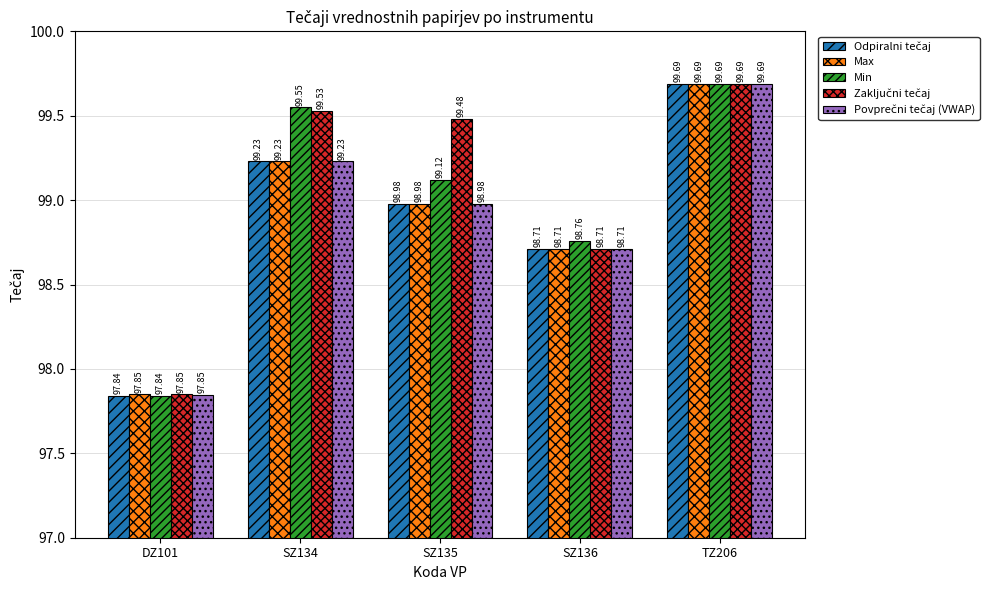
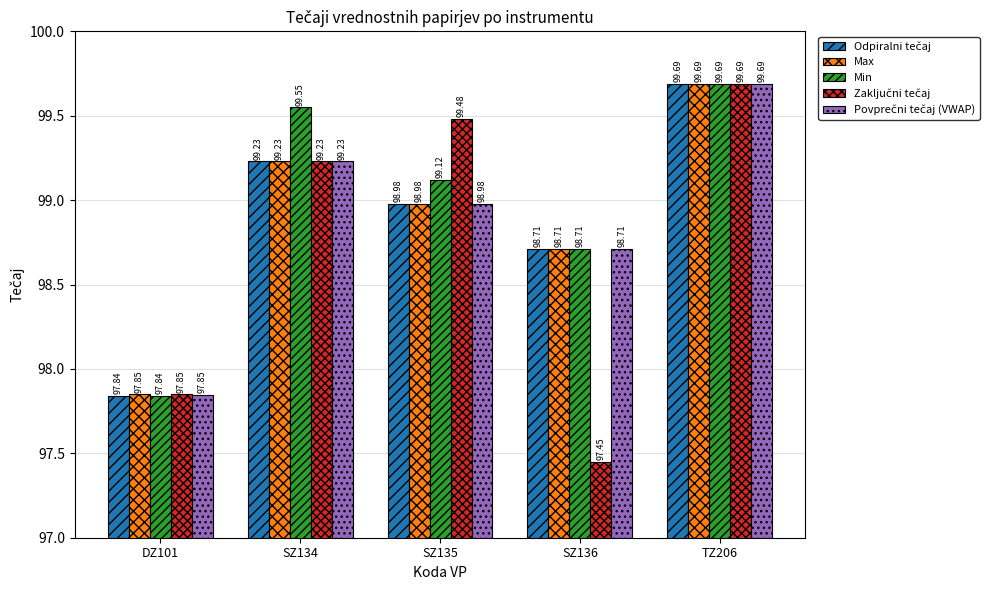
  {
    "Odpiralni tečaj": {
      "DZ101": 97.84,
      "SZ134": 99.23,
      "SZ135": 98.98,
      "SZ136": 98.71,
      "TZ206": 99.69
    },
    "Max": {
      "DZ101": 97.85,
      "SZ134": 99.23,
      "SZ135": 98.98,
      "SZ136": 98.71,
      "TZ206": 99.69
    },
    "Min": {
      "DZ101": 97.84,
      "SZ134": 99.55,
      "SZ135": 99.12,
-     "SZ136": 98.76,
+     "SZ136": 98.71,
      "TZ206": 99.69
    },
    "Zaključni tečaj": {
      "DZ101": 97.85,
-     "SZ134": 99.53,
+     "SZ134": 99.23,
      "SZ135": 99.48,
-     "SZ136": 98.71,
+     "SZ136": 97.45,
      "TZ206": 99.69
    },
    "Povprečni tečaj (VWAP)": {
      "DZ101": 97.85,
      "SZ134": 99.23,
      "SZ135": 98.98,
      "SZ136": 98.71,
      "TZ206": 99.69
    }
  }
